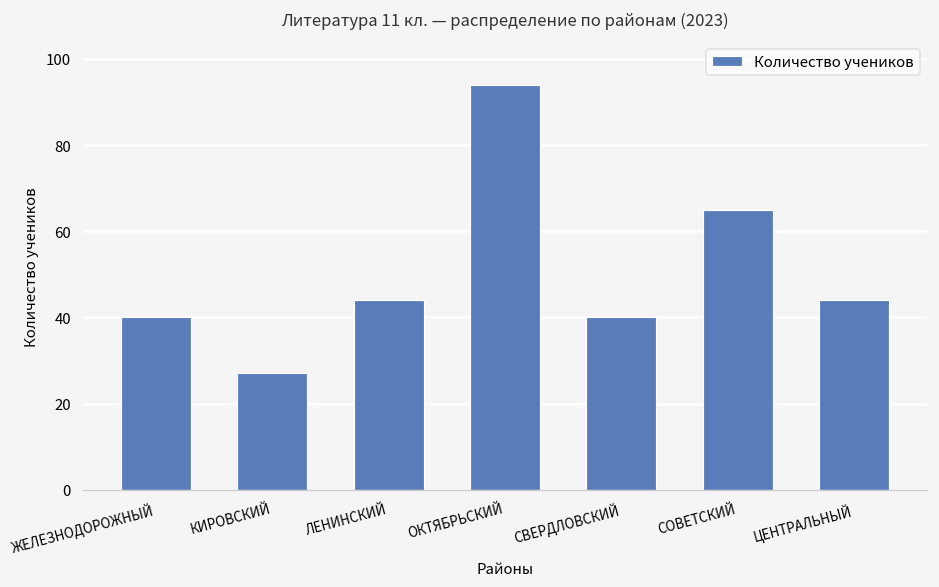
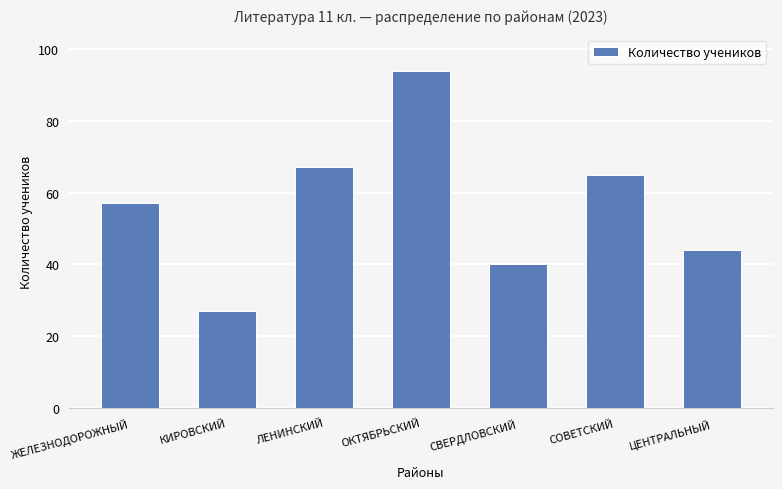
  {
-   "ЖЕЛЕЗНОДОРОЖНЫЙ": 40,
+   "ЖЕЛЕЗНОДОРОЖНЫЙ": 57,
    "КИРОВСКИЙ": 27,
-   "ЛЕНИНСКИЙ": 44,
+   "ЛЕНИНСКИЙ": 67,
    "ОКТЯБРЬСКИЙ": 94,
    "СВЕРДЛОВСКИЙ": 40,
    "СОВЕТСКИЙ": 65,
    "ЦЕНТРАЛЬНЫЙ": 44
  }
